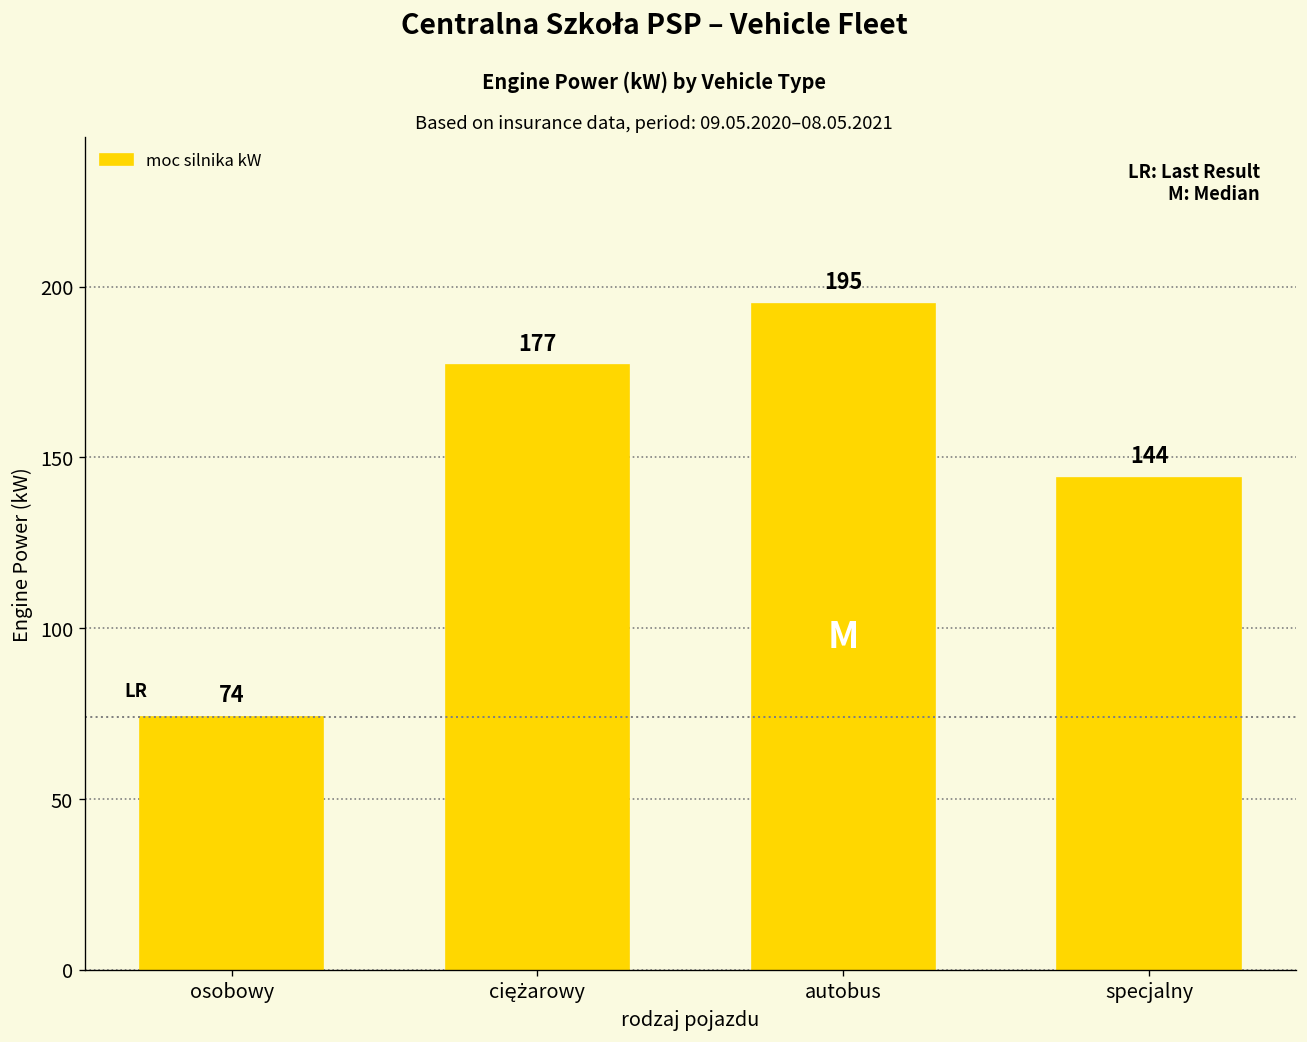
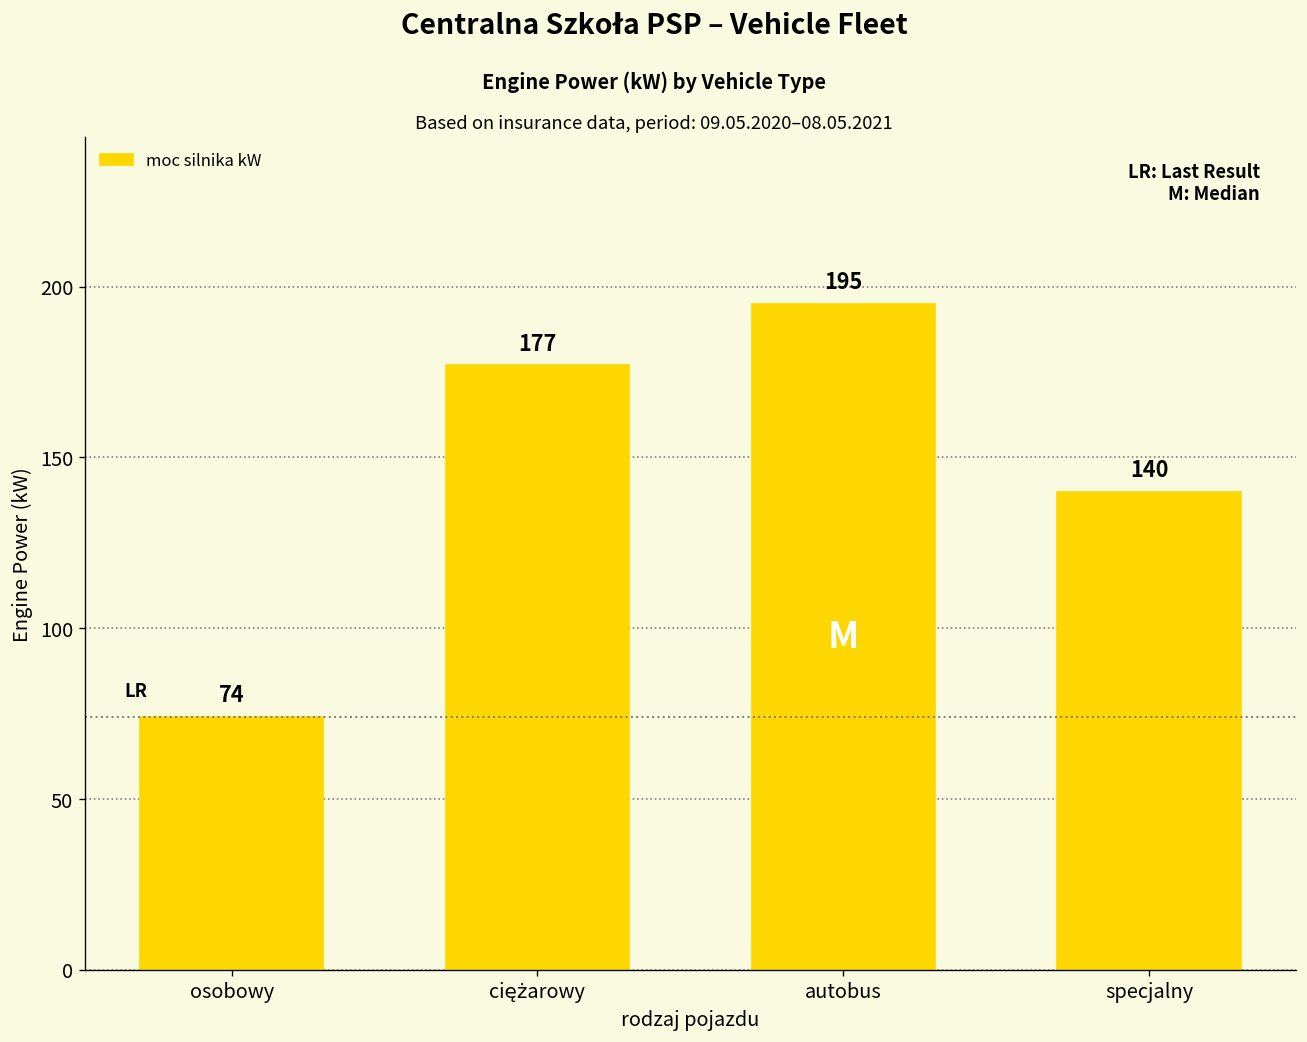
  {
    "osobowy": 74,
    "ciężarowy": 177,
    "autobus": 195,
-   "specjalny": 144
+   "specjalny": 140
  }
